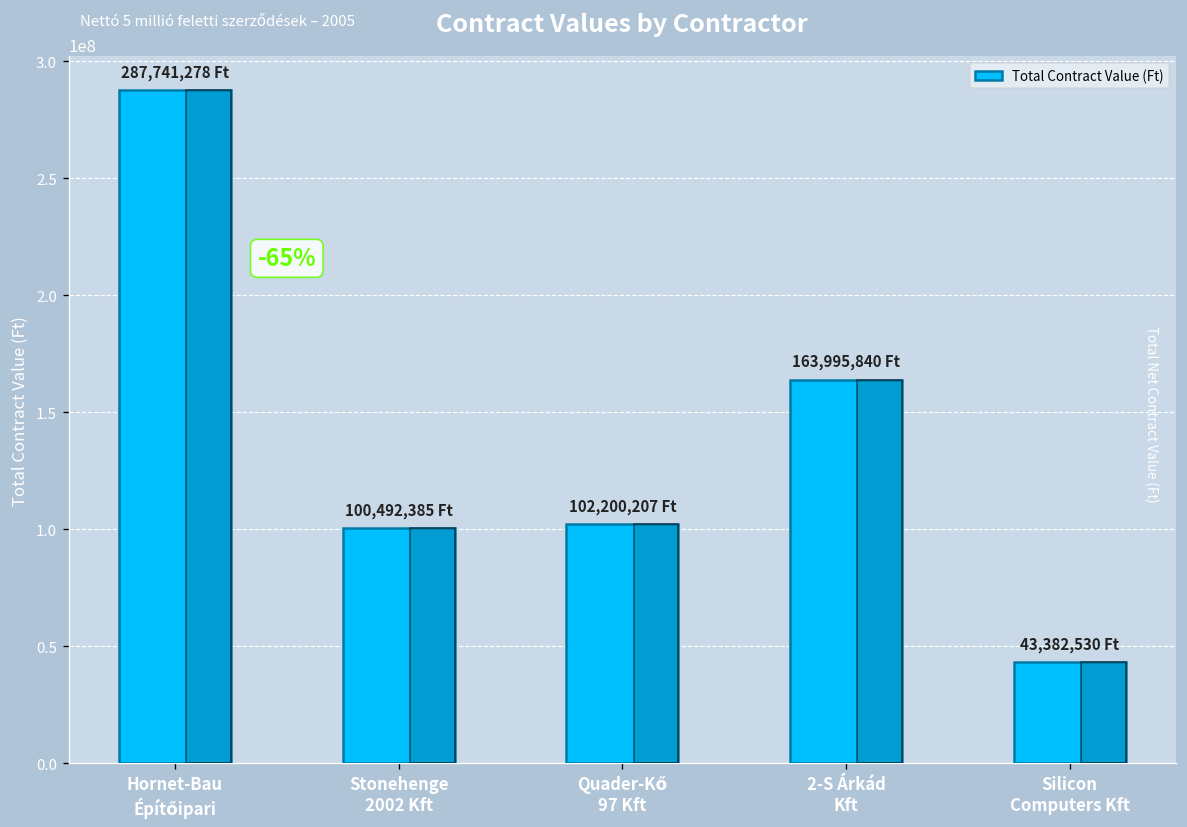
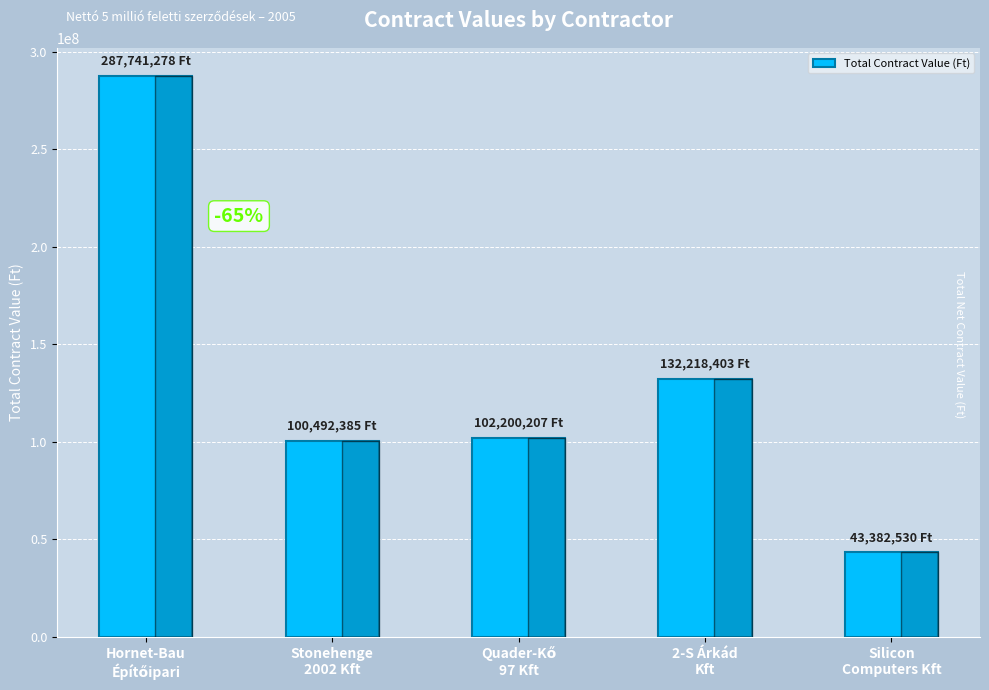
  {
    "Hornet-Bau Építőipari": "287,741,278",
    "Stonehenge 2002 Kft": "100,492,385",
    "Quader-Kő 97 Kft": "102,200,207",
-   "2-S Árkád Kft": "163,995,840",
+   "2-S Árkád Kft": "132,218,403",
    "Silicon Computers Kft": "43,382,530"
  }
